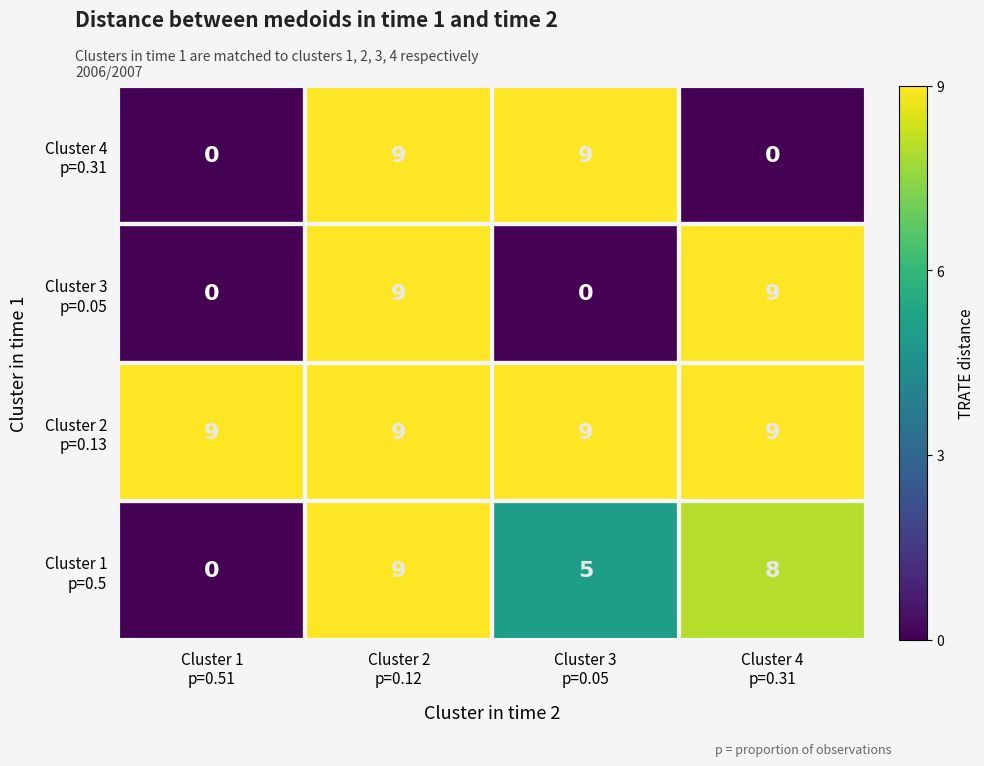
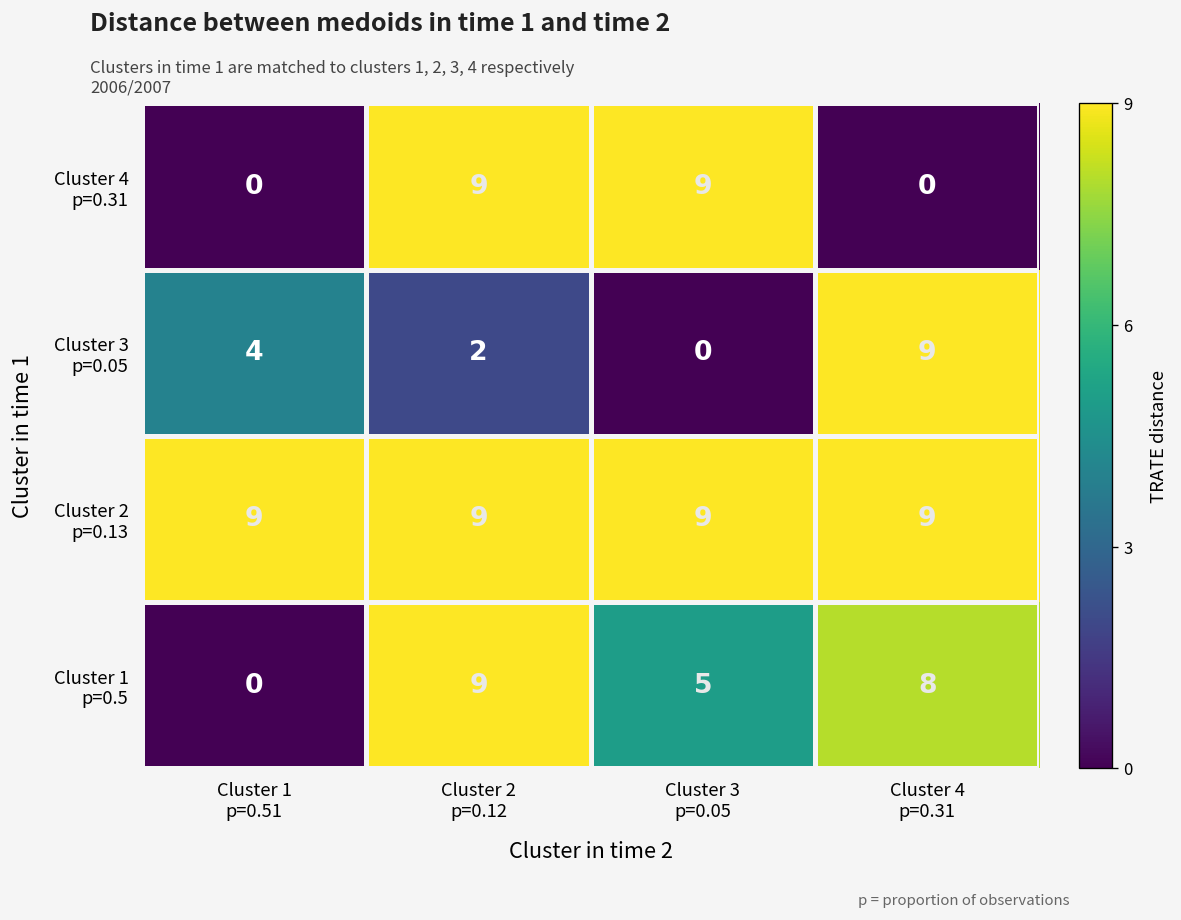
  {
    "Cluster 4 p=0.31": {
      "Cluster 1 p=0.51": 0,
      "Cluster 2 p=0.12": 9,
      "Cluster 3 p=0.05": 9,
      "Cluster 4 p=0.31": 0
    },
    "Cluster 3 p=0.05": {
-     "Cluster 1 p=0.51": 0,
-     "Cluster 2 p=0.12": 9,
+     "Cluster 1 p=0.51": 4,
+     "Cluster 2 p=0.12": 2,
      "Cluster 3 p=0.05": 0,
      "Cluster 4 p=0.31": 9
    },
    "Cluster 2 p=0.13": {
      "Cluster 1 p=0.51": 9,
      "Cluster 2 p=0.12": 9,
      "Cluster 3 p=0.05": 9,
      "Cluster 4 p=0.31": 9
    },
    "Cluster 1 p=0.5": {
      "Cluster 1 p=0.51": 0,
      "Cluster 2 p=0.12": 9,
      "Cluster 3 p=0.05": 5,
      "Cluster 4 p=0.31": 8
    }
  }
